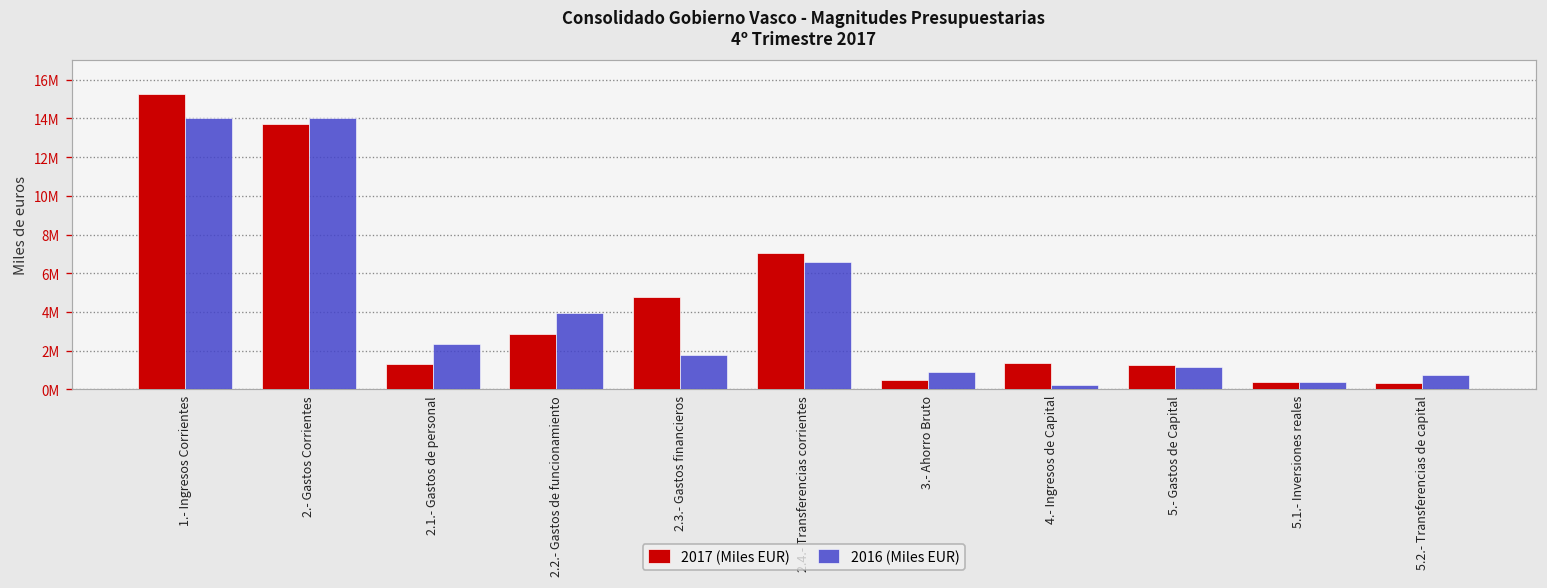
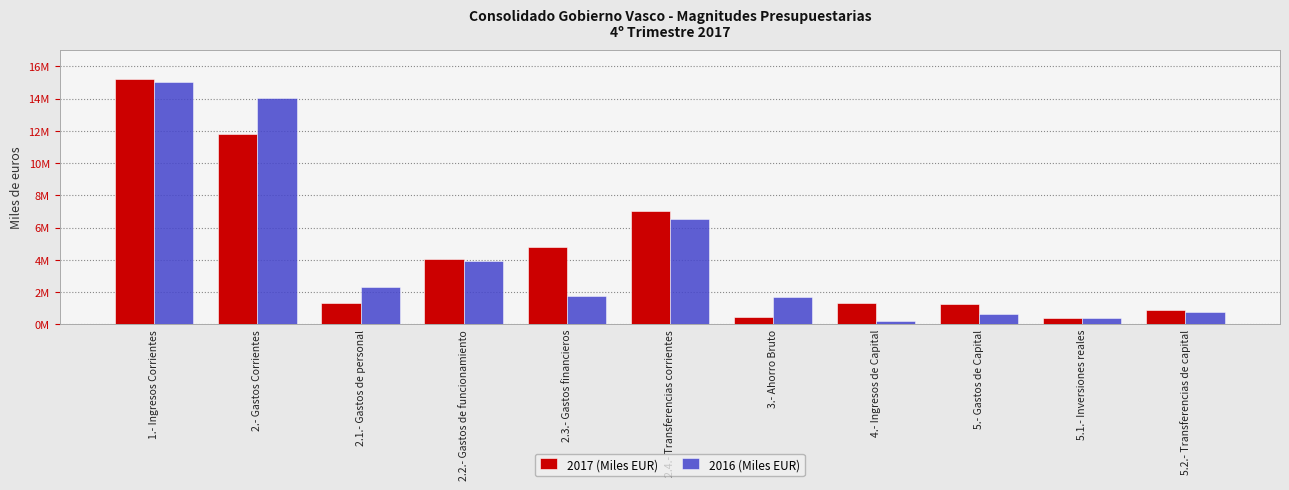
  {
    "2017 (Miles EUR)": {
      "1.- Ingresos Corrientes": 15200000,
-     "2.- Gastos Corrientes": 13700000,
+     "2.- Gastos Corrientes": 11800000,
      "2.1.- Gastos de personal": 1300000,
-     "2.2.- Gastos de funcionamiento": 2900000,
+     "2.2.- Gastos de funcionamiento": 4100000,
      "2.3.- Gastos financieros": 4800000,
      "2.4.- Transferencias corrientes": 7000000,
      "3.- Ahorro Bruto": 500000,
      "4.- Ingresos de Capital": 1400000,
      "5.- Gastos de Capital": 1300000,
      "5.1.- Inversiones reales": 400000,
-     "5.2.- Transferencias de capital": 300000
+     "5.2.- Transferencias de capital": 900000
    },
    "2016 (Miles EUR)": {
-     "1.- Ingresos Corrientes": 14000000,
+     "1.- Ingresos Corrientes": 15000000,
      "2.- Gastos Corrientes": 14000000,
      "2.1.- Gastos de personal": 2300000,
      "2.2.- Gastos de funcionamiento": 4000000,
      "2.3.- Gastos financieros": 1800000,
      "2.4.- Transferencias corrientes": 6600000,
-     "3.- Ahorro Bruto": 900000,
+     "3.- Ahorro Bruto": 1700000,
      "4.- Ingresos de Capital": 200000,
-     "5.- Gastos de Capital": 1100000,
+     "5.- Gastos de Capital": 600000,
      "5.1.- Inversiones reales": 400000,
      "5.2.- Transferencias de capital": 700000
    }
  }
